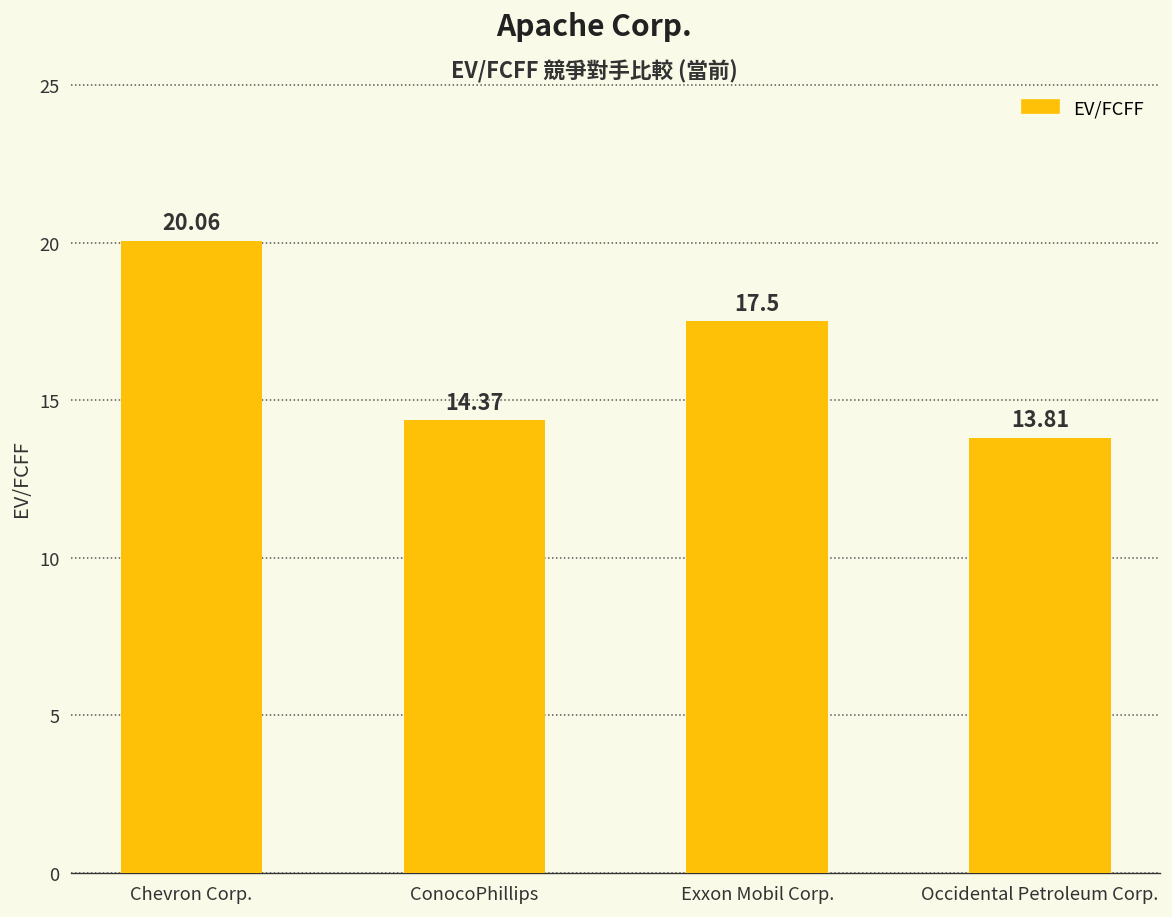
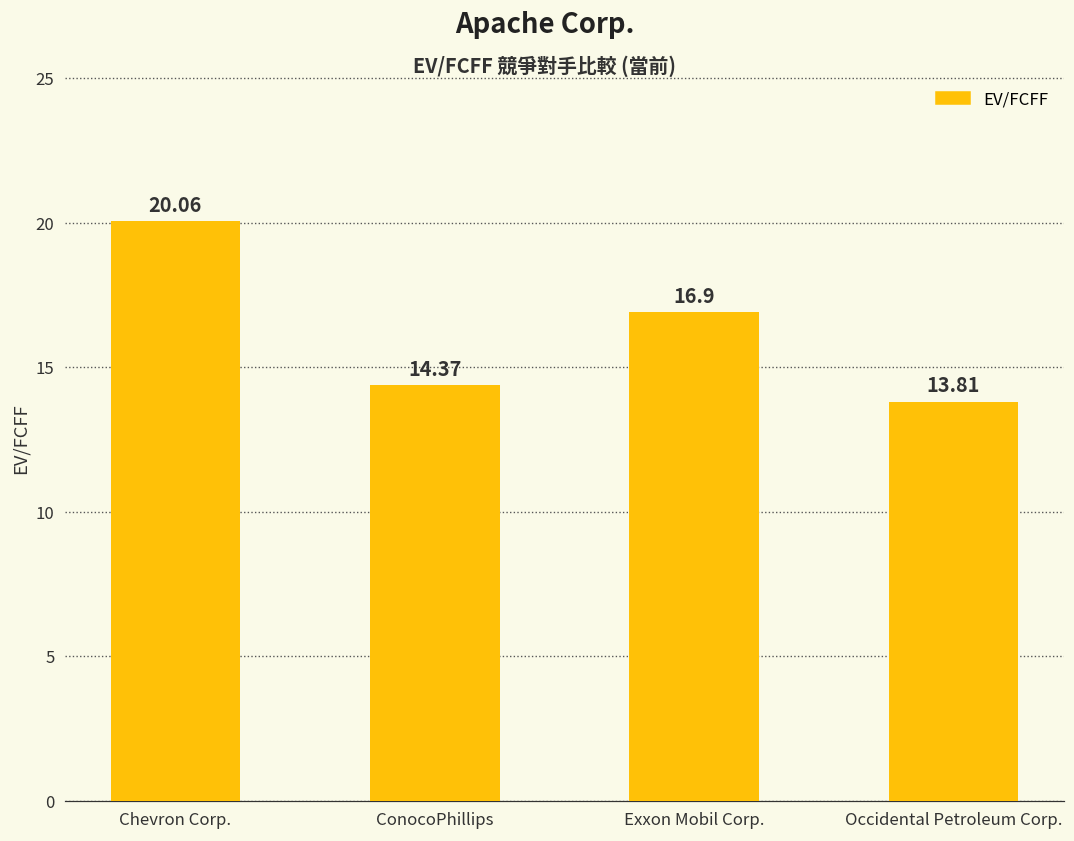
  {
    "Chevron Corp.": 20.06,
    "ConocoPhillips": 14.37,
-   "Exxon Mobil Corp.": 17.5,
+   "Exxon Mobil Corp.": 16.9,
    "Occidental Petroleum Corp.": 13.81
  }
